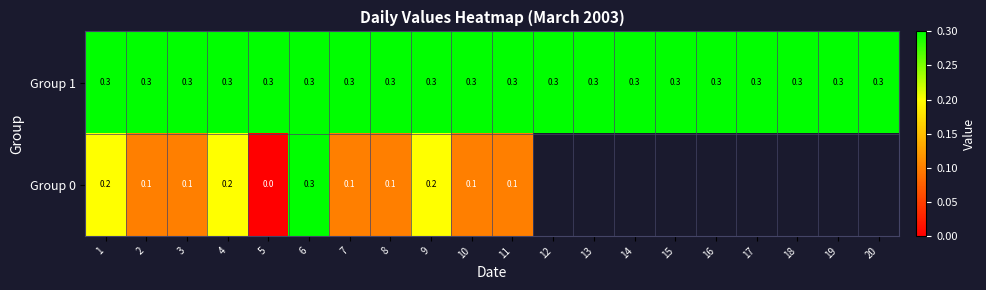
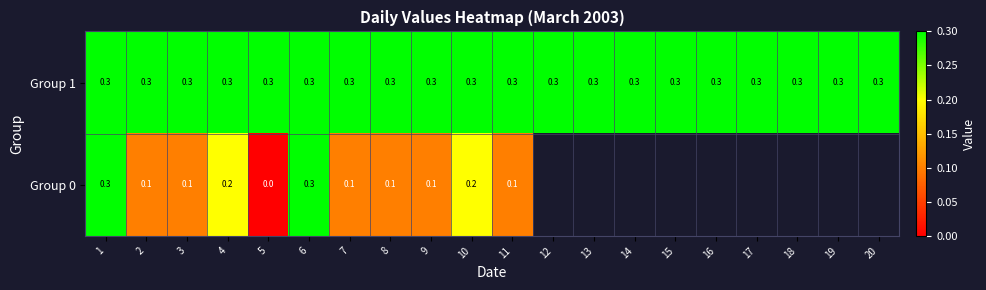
  {
    "Group 1": {
      "1": 0.3,
      "2": 0.3,
      "3": 0.3,
      "4": 0.3,
      "5": 0.3,
      "6": 0.3,
      "7": 0.3,
      "8": 0.3,
      "9": 0.3,
      "10": 0.3,
      "11": 0.3,
      "12": 0.3,
      "13": 0.3,
      "14": 0.3,
      "15": 0.3,
      "16": 0.3,
      "17": 0.3,
      "18": 0.3,
      "19": 0.3,
      "20": 0.3
    },
    "Group 0": {
-     "1": 0.2,
+     "1": 0.3,
      "2": 0.1,
      "3": 0.1,
      "4": 0.2,
      "5": 0.0,
      "6": 0.3,
      "7": 0.1,
      "8": 0.1,
-     "9": 0.2,
-     "10": 0.1,
+     "9": 0.1,
+     "10": 0.2,
      "11": 0.1
    }
  }
